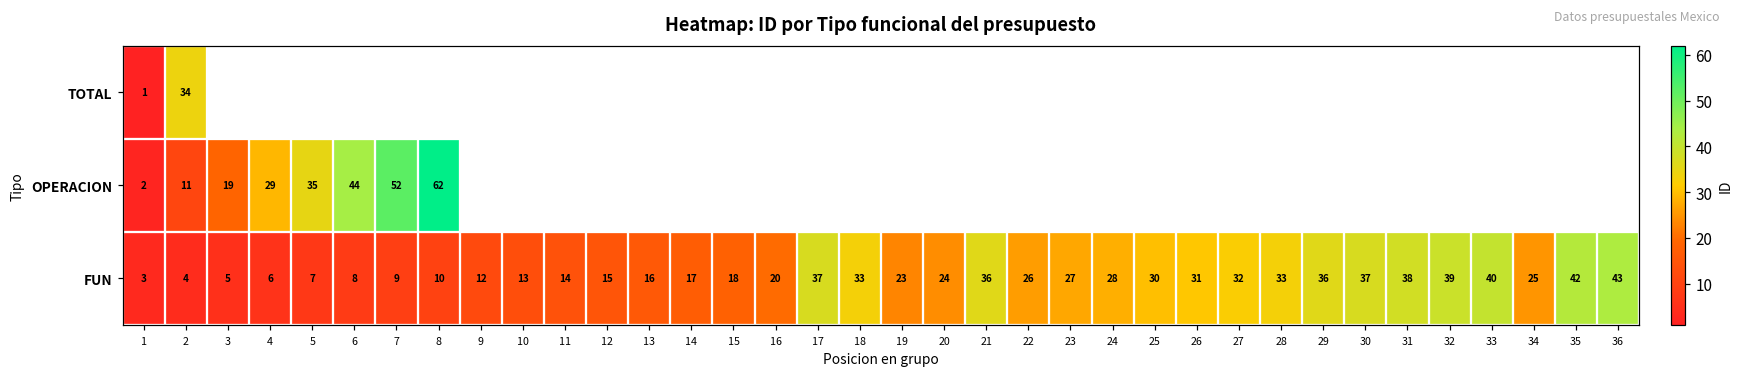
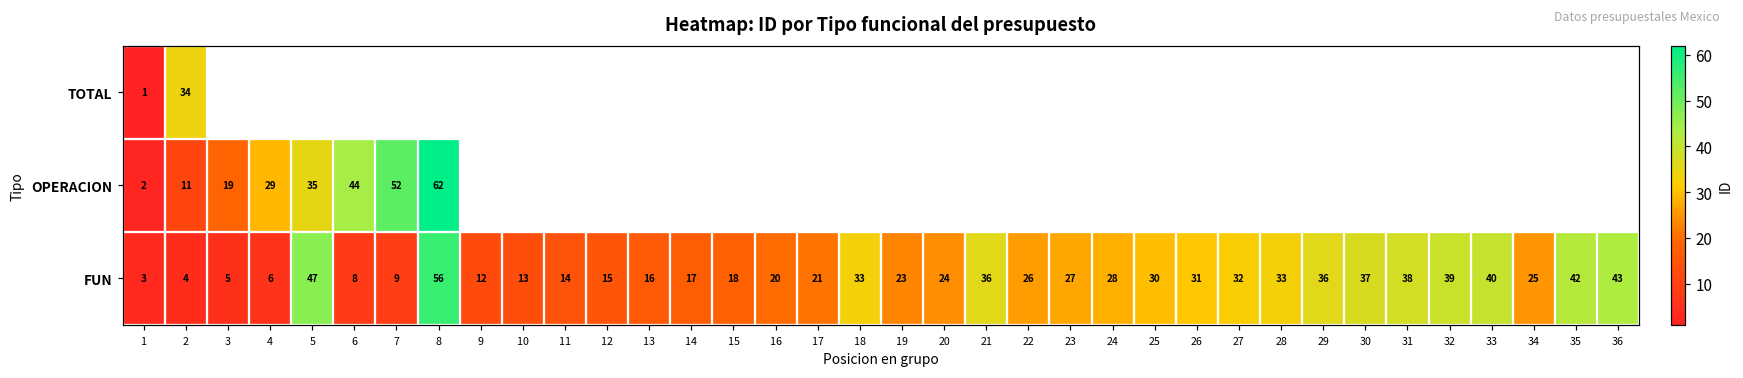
  {
    "TOTAL": {
      "1": 1,
      "2": 34
    },
    "OPERACION": {
      "1": 2,
      "2": 11,
      "3": 19,
      "4": 29,
      "5": 35,
      "6": 44,
      "7": 52,
      "8": 62
    },
    "FUN": {
      "1": 3,
      "2": 4,
      "3": 5,
      "4": 6,
-     "5": 7,
+     "5": 47,
      "6": 8,
      "7": 9,
-     "8": 10,
+     "8": 56,
      "9": 12,
      "10": 13,
      "11": 14,
      "12": 15,
      "13": 16,
      "14": 17,
      "15": 18,
      "16": 20,
-     "17": 37,
+     "17": 21,
      "18": 33,
      "19": 23,
      "20": 24,
      "21": 36,
      "22": 26,
      "23": 27,
      "24": 28,
      "25": 30,
      "26": 31,
      "27": 32,
      "28": 33,
      "29": 36,
      "30": 37,
      "31": 38,
      "32": 39,
      "33": 40,
      "34": 25,
      "35": 42,
      "36": 43
    }
  }
